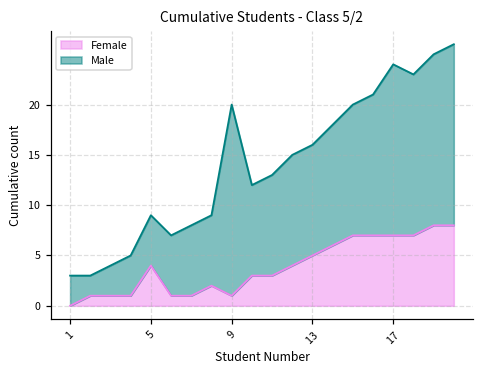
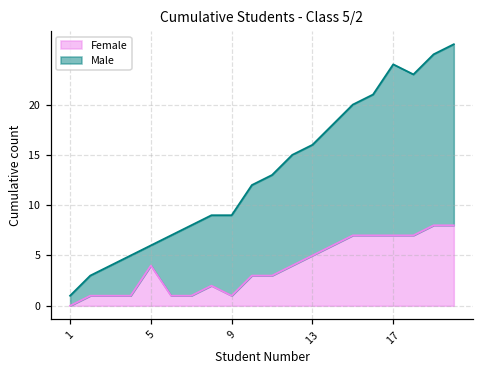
  {
    "Female": {
      "1": 0,
      "5": 4,
      "9": 1,
      "13": 5,
      "17": 7
    },
    "Male": {
-     "1": 3,
-     "5": 5,
-     "9": 19,
+     "1": 1,
+     "5": 2,
+     "9": 8,
      "13": 11,
      "17": 17
    }
  }
